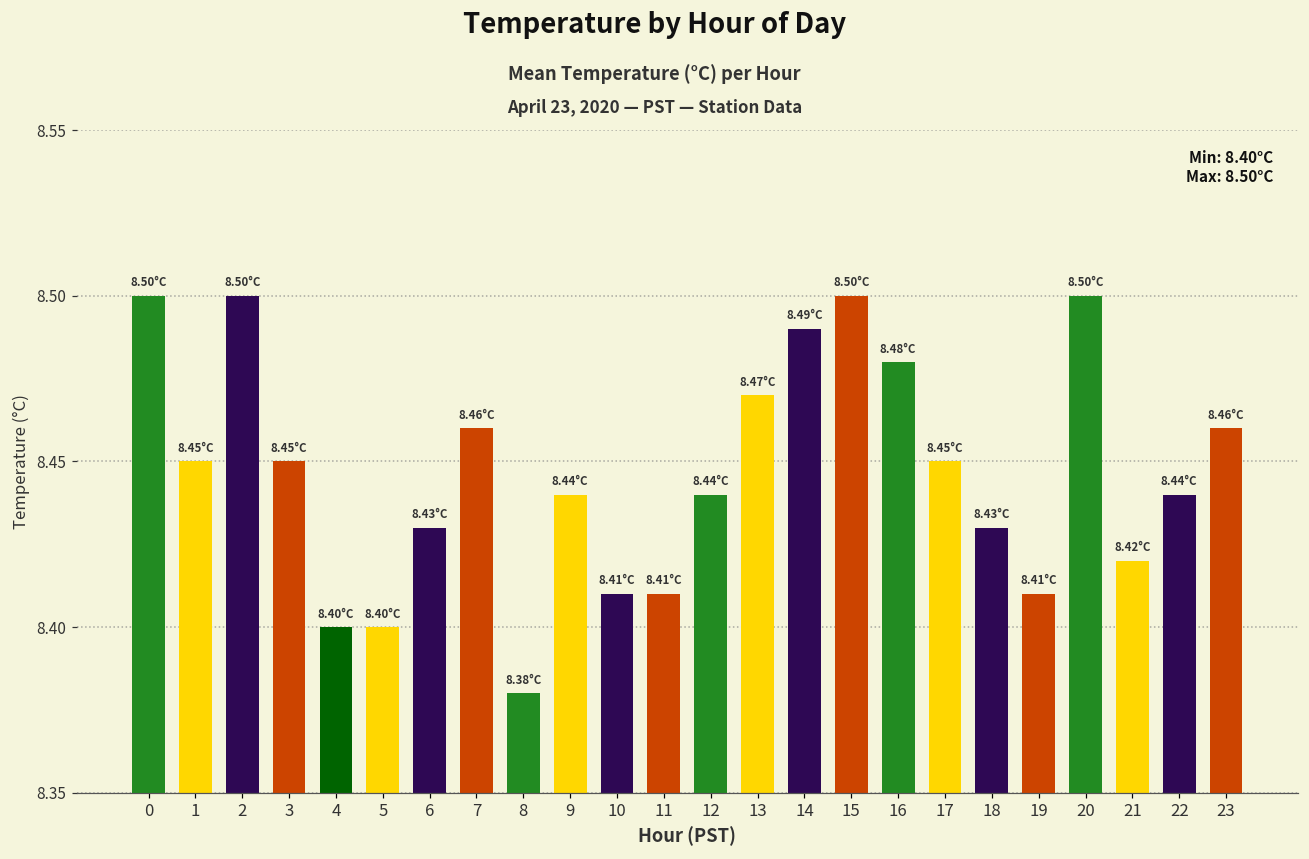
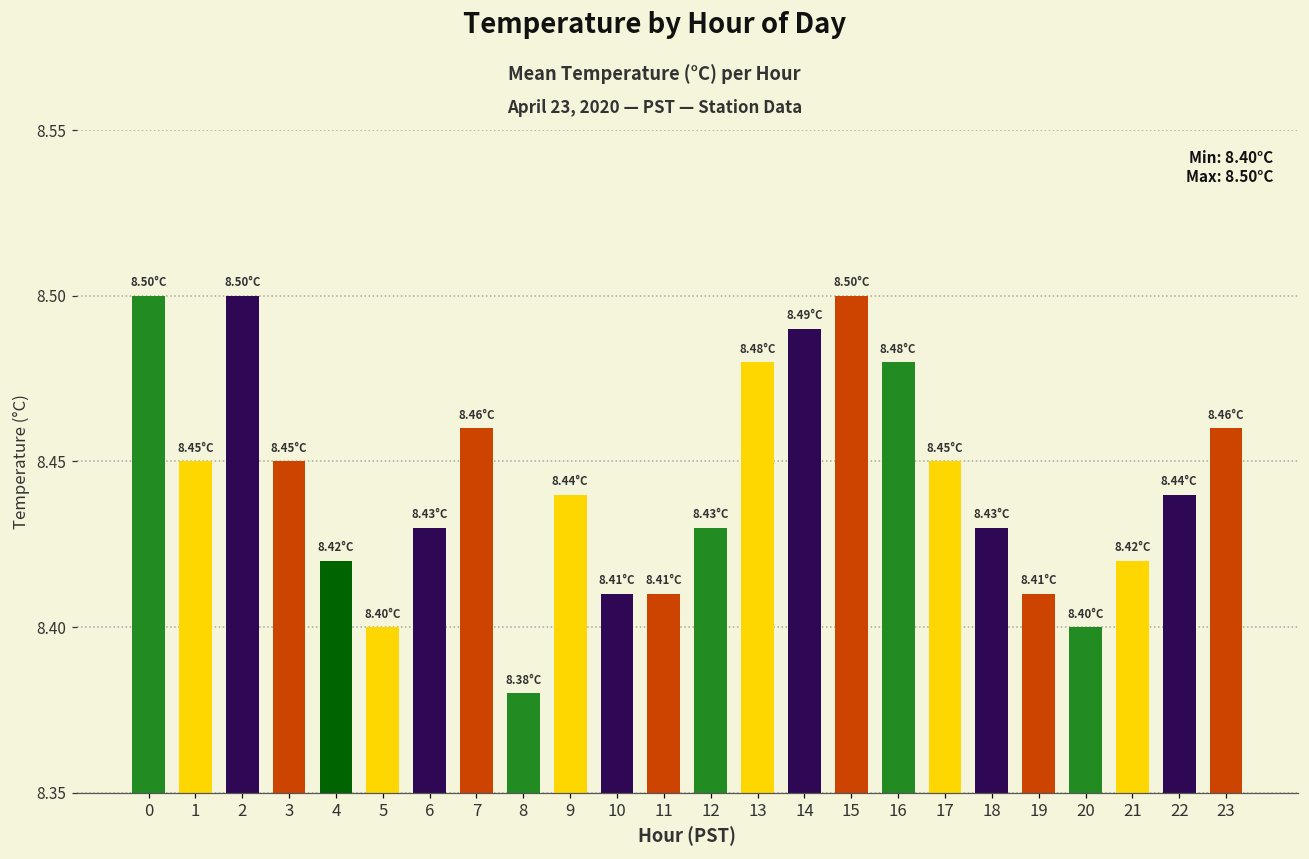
  {
    "0": "8.50°C",
    "1": "8.45°C",
    "2": "8.50°C",
    "3": "8.45°C",
-   "4": "8.40°C",
+   "4": "8.42°C",
    "5": "8.40°C",
    "6": "8.43°C",
    "7": "8.46°C",
    "8": "8.38°C",
    "9": "8.44°C",
    "10": "8.41°C",
    "11": "8.41°C",
-   "12": "8.44°C",
-   "13": "8.47°C",
+   "12": "8.43°C",
+   "13": "8.48°C",
    "14": "8.49°C",
    "15": "8.50°C",
    "16": "8.48°C",
    "17": "8.45°C",
    "18": "8.43°C",
    "19": "8.41°C",
-   "20": "8.50°C",
+   "20": "8.40°C",
    "21": "8.42°C",
    "22": "8.44°C",
    "23": "8.46°C"
  }
